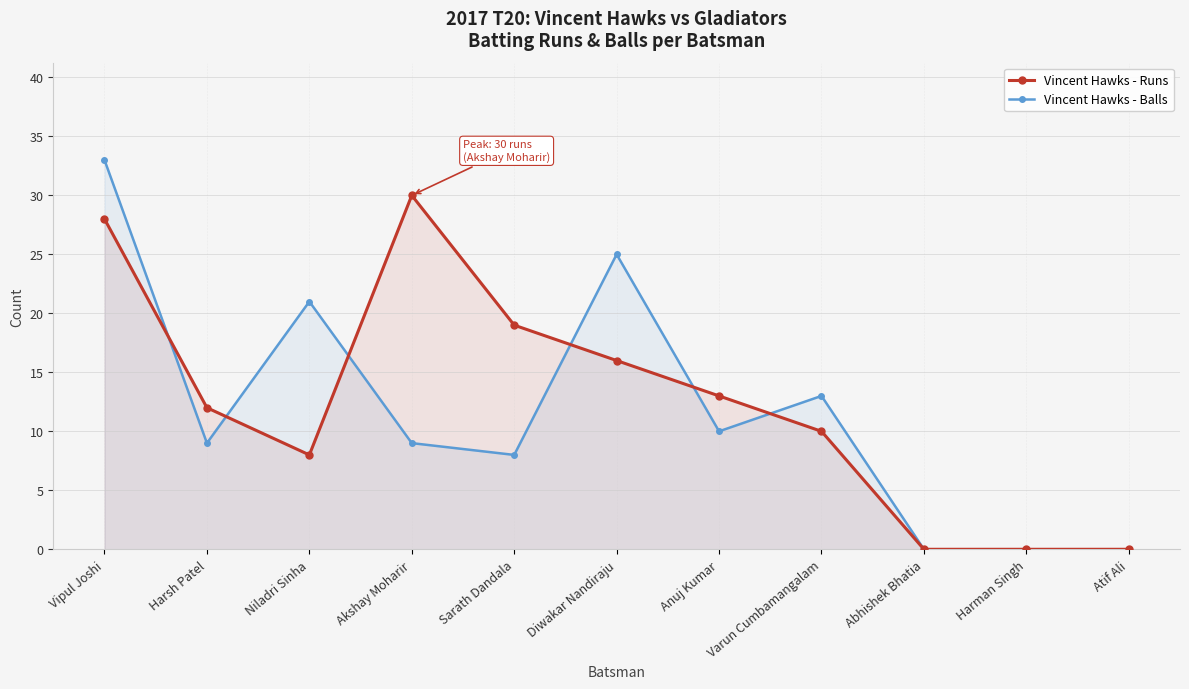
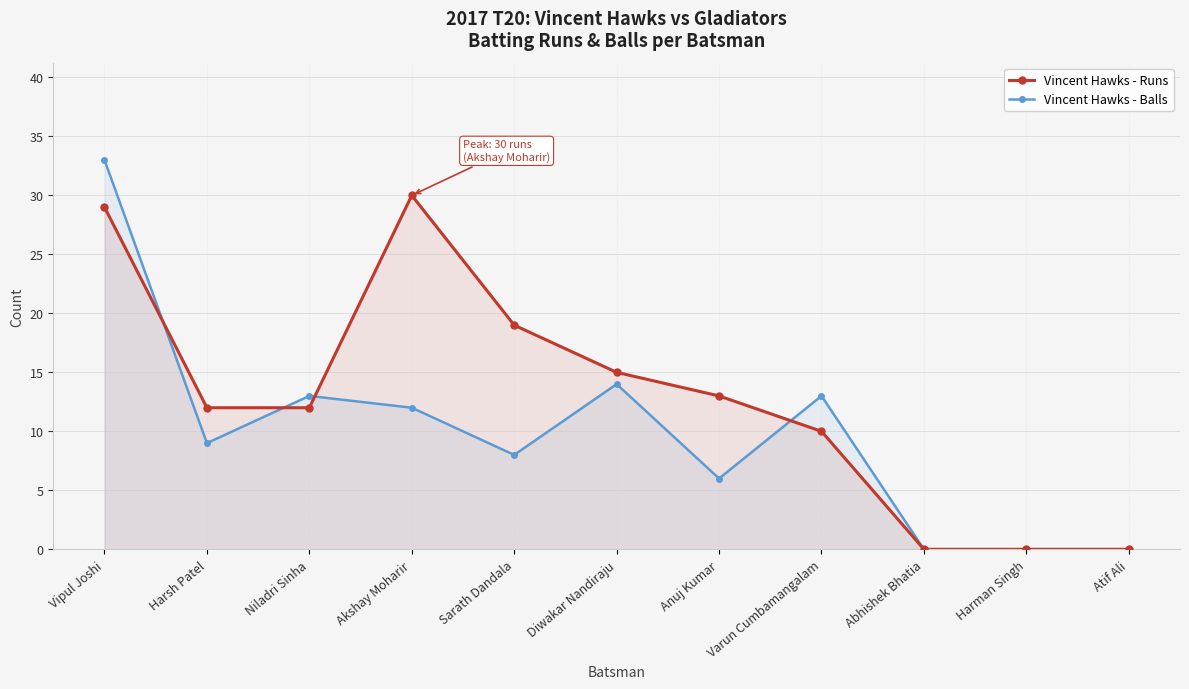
  {
    "Vincent Hawks - Runs": {
-     "Vipul Joshi": 28,
+     "Vipul Joshi": 29,
      "Harsh Patel": 12,
-     "Niladri Sinha": 8,
+     "Niladri Sinha": 12,
      "Sarath Dandala": 19,
-     "Diwakar Nandiraju": 16,
+     "Diwakar Nandiraju": 15,
      "Anuj Kumar": 13,
      "Varun Cumbamangalam": 10
    },
    "Vincent Hawks - Balls": {
      "Vipul Joshi": 33,
      "Harsh Patel": 9,
-     "Niladri Sinha": 21,
-     "Akshay Moharir": 9,
+     "Niladri Sinha": 13,
+     "Akshay Moharir": 12,
      "Sarath Dandala": 8,
-     "Diwakar Nandiraju": 25,
-     "Anuj Kumar": 10,
+     "Diwakar Nandiraju": 14,
+     "Anuj Kumar": 6,
      "Varun Cumbamangalam": 13
    }
  }
